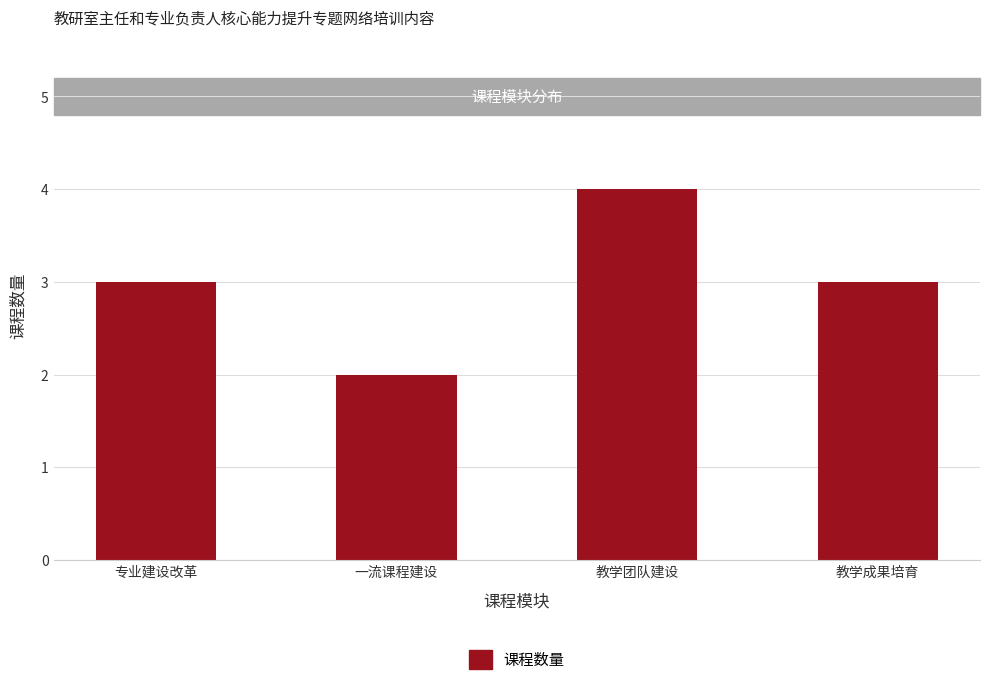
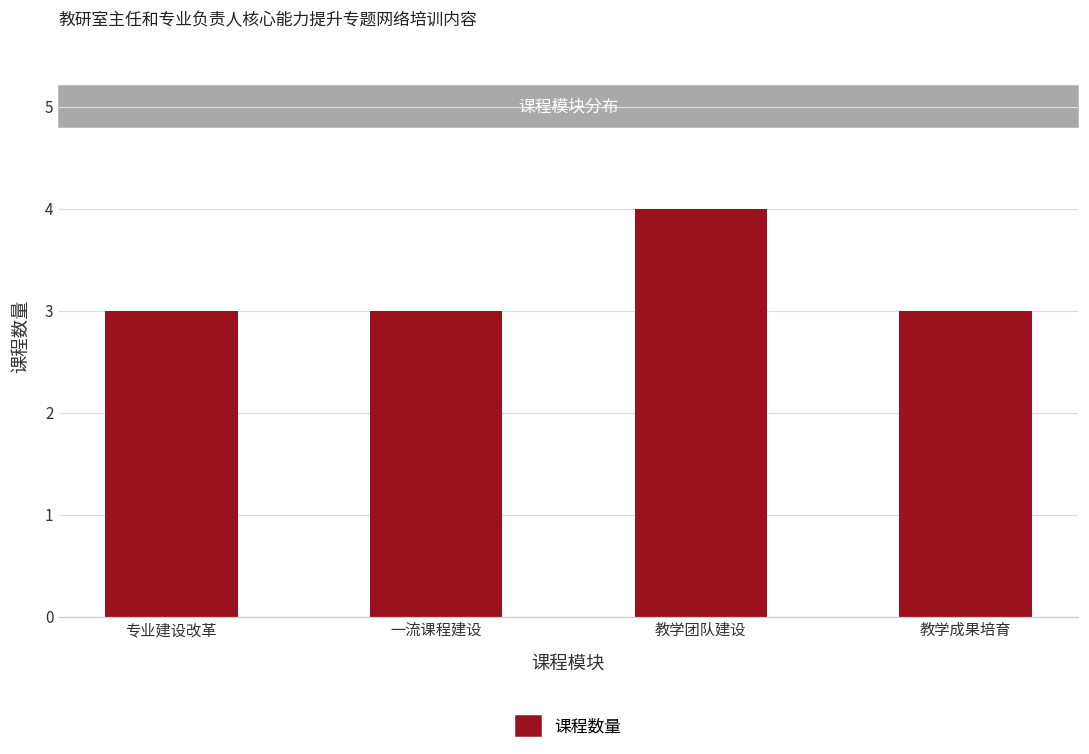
  {
    "专业建设改革": 3,
-   "一流课程建设": 2,
+   "一流课程建设": 3,
    "教学团队建设": 4,
    "教学成果培育": 3
  }
